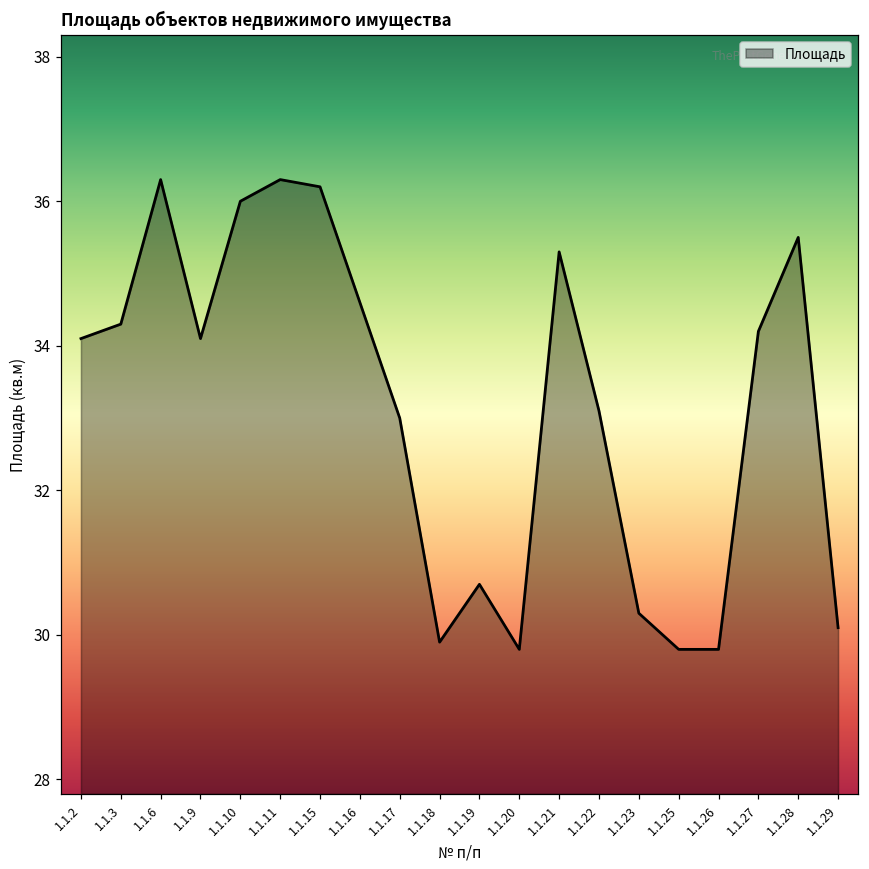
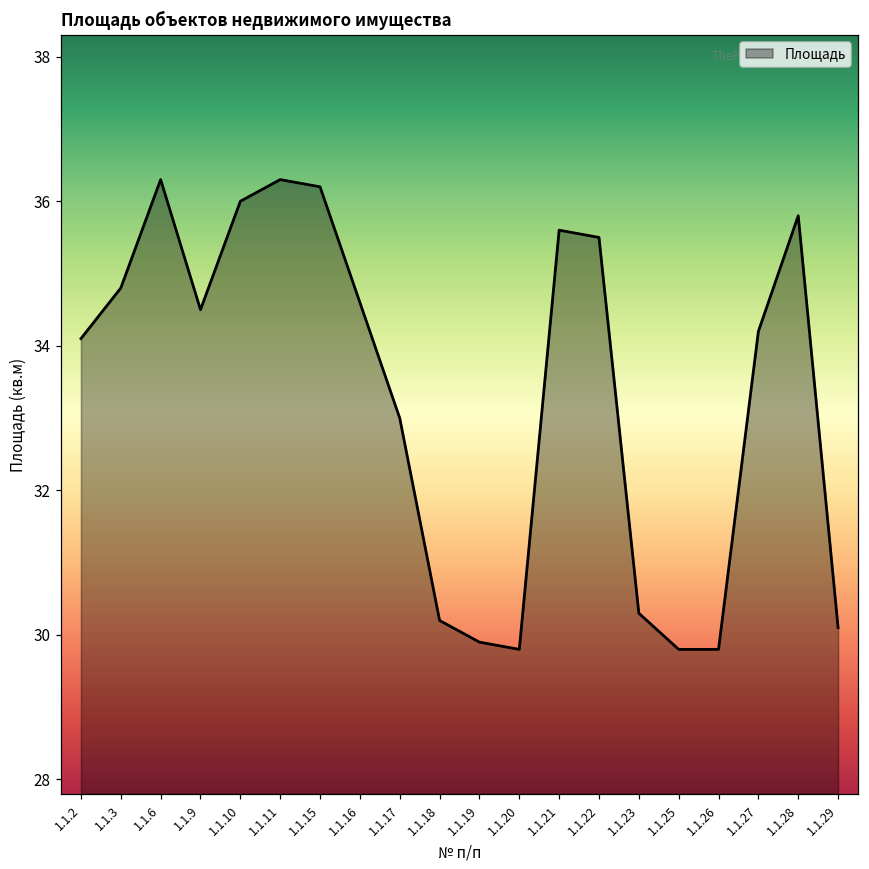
  {
    "1.1.2": 34.1,
-   "1.1.3": 34.3,
+   "1.1.3": 34.8,
    "1.1.6": 36.3,
-   "1.1.9": 34.1,
+   "1.1.9": 34.5,
    "1.1.10": 36.0,
    "1.1.11": 36.3,
    "1.1.15": 36.2,
    "1.1.16": 34.6,
    "1.1.17": 33.0,
-   "1.1.18": 29.9,
-   "1.1.19": 30.7,
+   "1.1.18": 30.2,
+   "1.1.19": 29.9,
    "1.1.20": 29.8,
-   "1.1.21": 35.3,
-   "1.1.22": 33.1,
+   "1.1.21": 35.6,
+   "1.1.22": 35.5,
    "1.1.23": 30.3,
    "1.1.25": 29.8,
    "1.1.26": 29.8,
    "1.1.27": 34.2,
-   "1.1.28": 35.5,
+   "1.1.28": 35.8,
    "1.1.29": 30.1
  }
